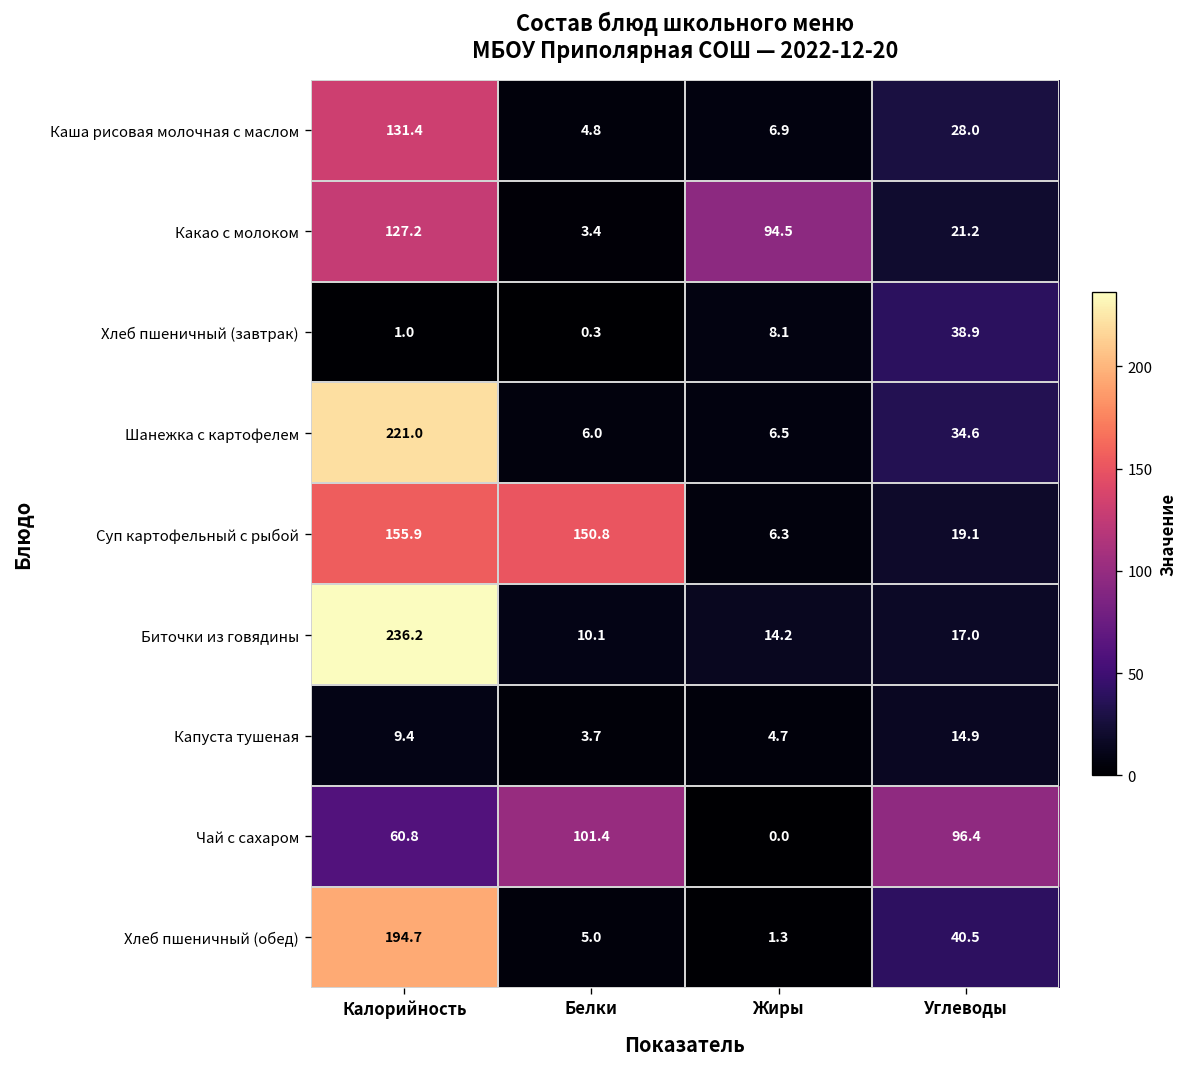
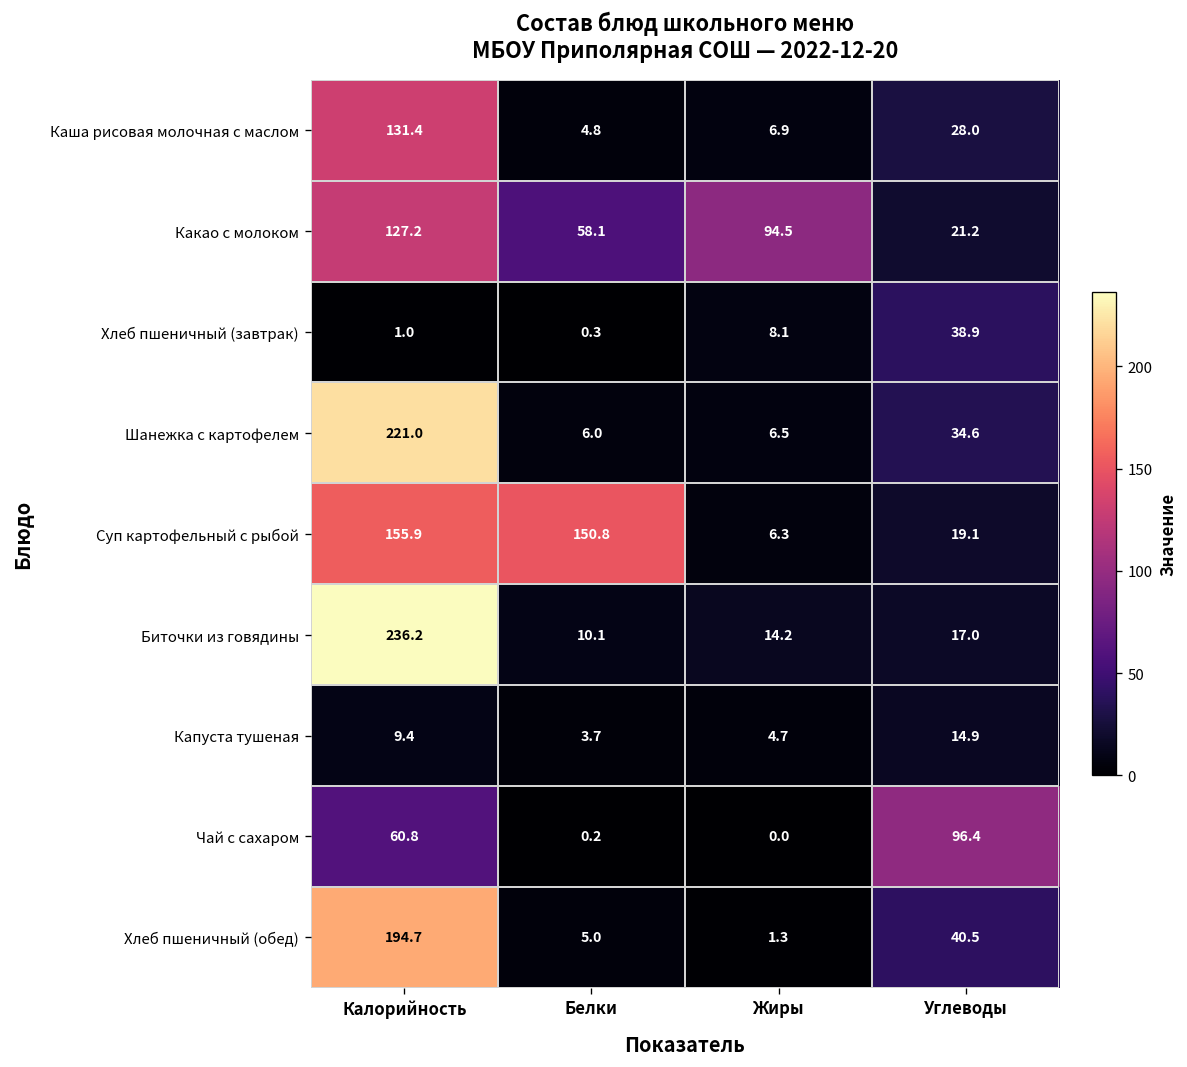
  {
    "Каша рисовая молочная с маслом": {
      "Калорийность": 131.4,
      "Белки": 4.8,
      "Жиры": 6.9,
      "Углеводы": 28.0
    },
    "Какао с молоком": {
      "Калорийность": 127.2,
-     "Белки": 3.4,
+     "Белки": 58.1,
      "Жиры": 94.5,
      "Углеводы": 21.2
    },
    "Хлеб пшеничный (завтрак)": {
      "Калорийность": 1.0,
      "Белки": 0.3,
      "Жиры": 8.1,
      "Углеводы": 38.9
    },
    "Шанежка с картофелем": {
      "Калорийность": 221.0,
      "Белки": 6.0,
      "Жиры": 6.5,
      "Углеводы": 34.6
    },
    "Суп картофельный с рыбой": {
      "Калорийность": 155.9,
      "Белки": 150.8,
      "Жиры": 6.3,
      "Углеводы": 19.1
    },
    "Биточки из говядины": {
      "Калорийность": 236.2,
      "Белки": 10.1,
      "Жиры": 14.2,
      "Углеводы": 17.0
    },
    "Капуста тушеная": {
      "Калорийность": 9.4,
      "Белки": 3.7,
      "Жиры": 4.7,
      "Углеводы": 14.9
    },
    "Чай с сахаром": {
      "Калорийность": 60.8,
-     "Белки": 101.4,
+     "Белки": 0.2,
      "Жиры": 0.0,
      "Углеводы": 96.4
    },
    "Хлеб пшеничный (обед)": {
      "Калорийность": 194.7,
      "Белки": 5.0,
      "Жиры": 1.3,
      "Углеводы": 40.5
    }
  }
